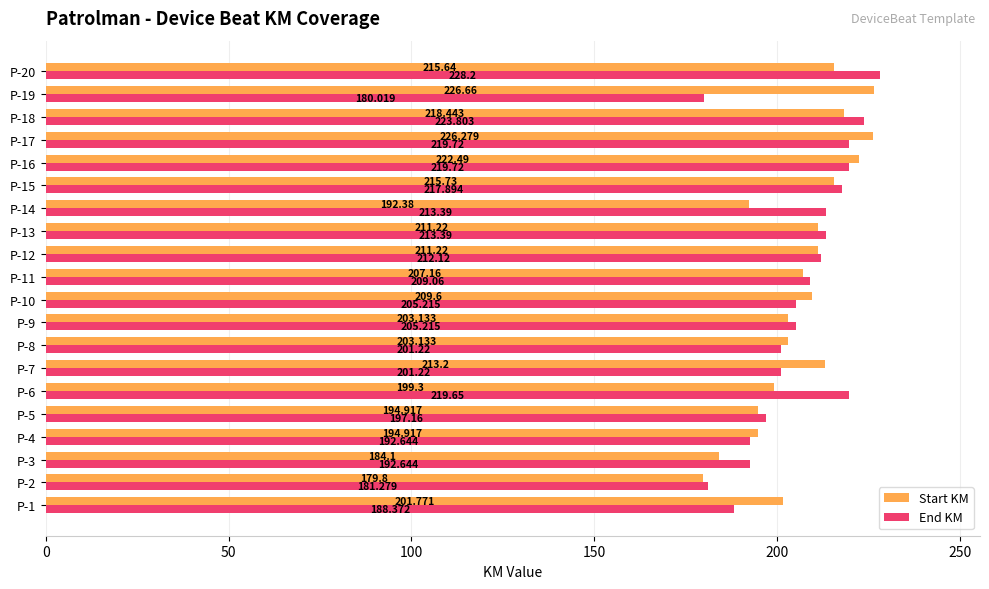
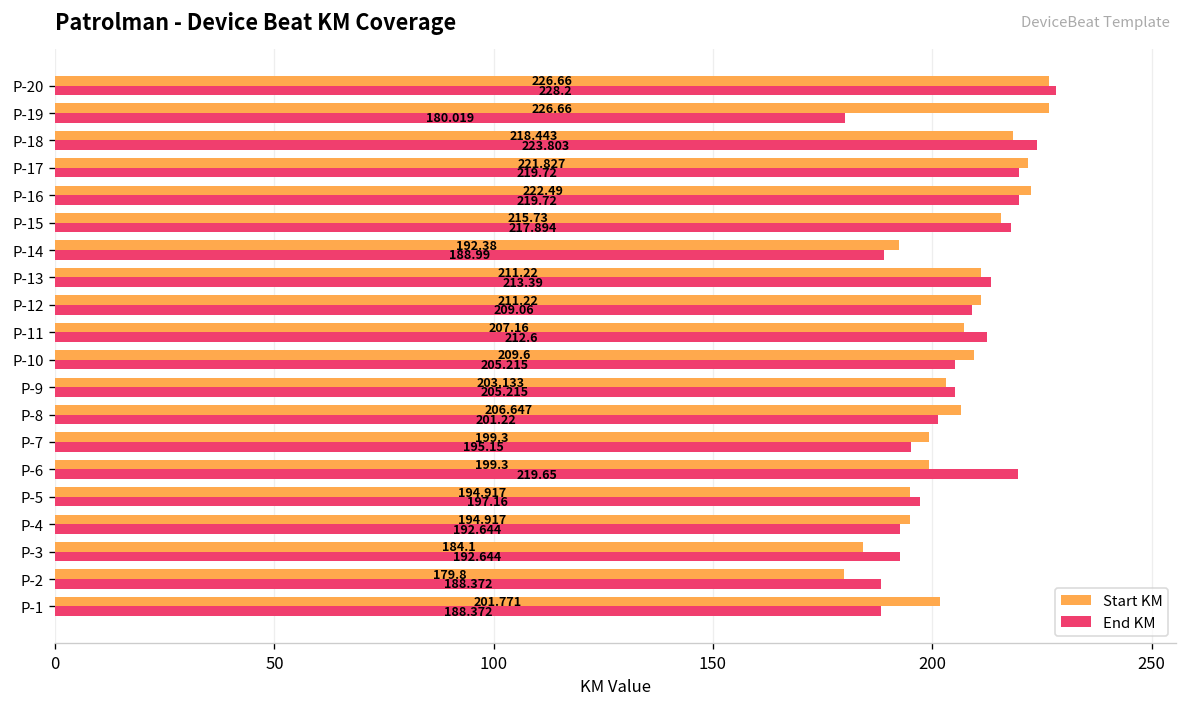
  {
    "Start KM": {
-     "P-20": 215.64,
+     "P-20": 226.66,
      "P-19": 226.66,
-     "P-17": 226.279,
+     "P-17": 221.827,
      "P-14": 192.38,
-     "P-8": 203.133,
-     "P-7": 213.2,
+     "P-8": 206.647,
+     "P-7": 199.3,
      "P-6": 199.3,
      "P-3": 184.1,
      "P-1": 201.771
    },
    "End KM": {
      "P-20": 228.2,
      "P-19": 180.019,
      "P-17": 219.72,
-     "P-14": 213.39,
-     "P-12": 212.12,
-     "P-11": 209.06,
+     "P-14": 188.99,
+     "P-12": 209.06,
+     "P-11": 212.6,
      "P-10": 205.215,
-     "P-7": 201.22,
+     "P-7": 195.15,
      "P-6": 219.65,
      "P-3": 192.644,
-     "P-2": 181.279,
+     "P-2": 188.372,
      "P-1": 188.372
    }
  }
